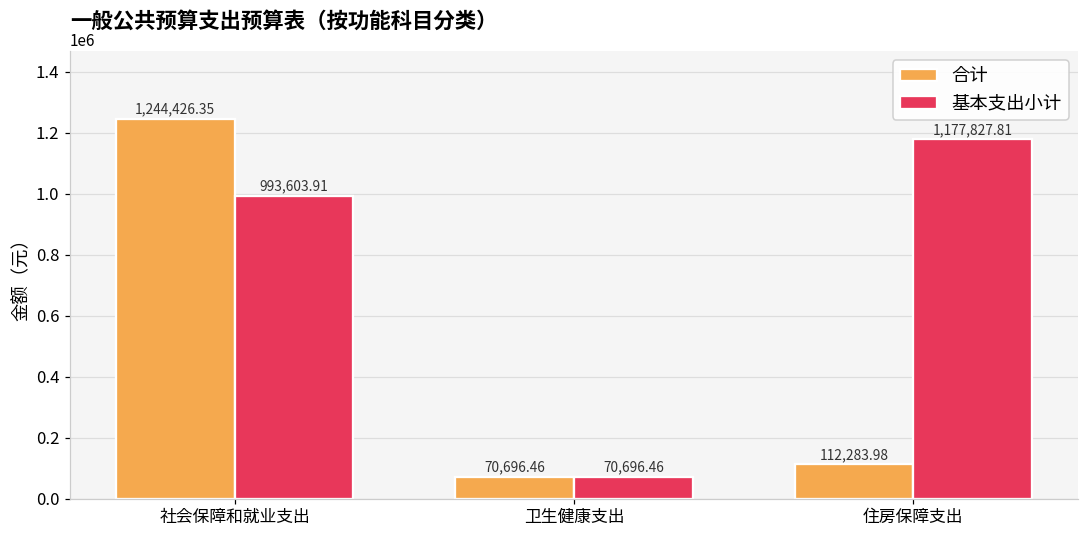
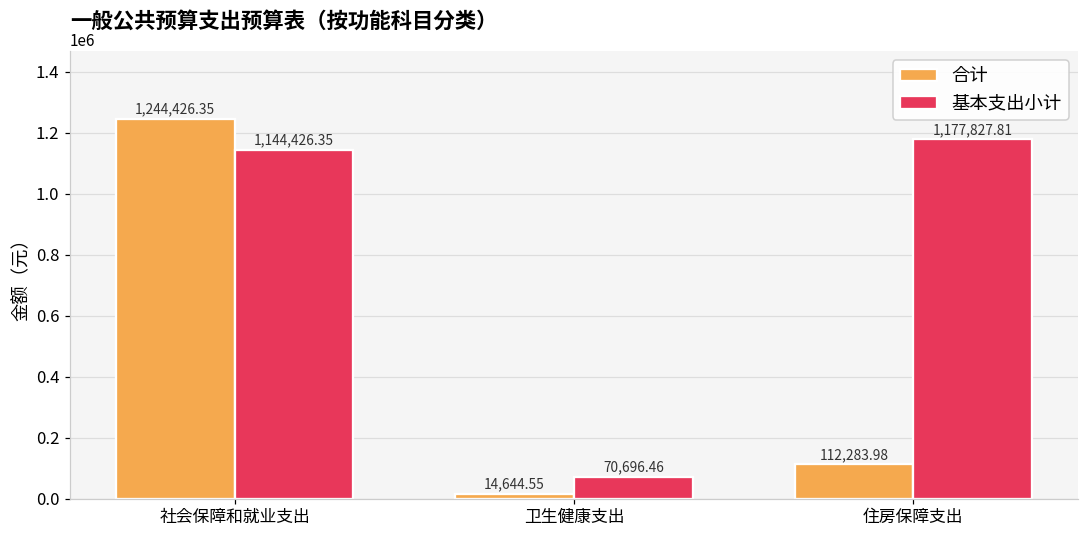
  {
    "合计": {
      "社会保障和就业支出": "1,244,426.35",
-     "卫生健康支出": "70,696.46",
+     "卫生健康支出": "14,644.55",
      "住房保障支出": "112,283.98"
    },
    "基本支出小计": {
-     "社会保障和就业支出": "993,603.91",
+     "社会保障和就业支出": "1,144,426.35",
      "卫生健康支出": "70,696.46",
      "住房保障支出": "1,177,827.81"
    }
  }
